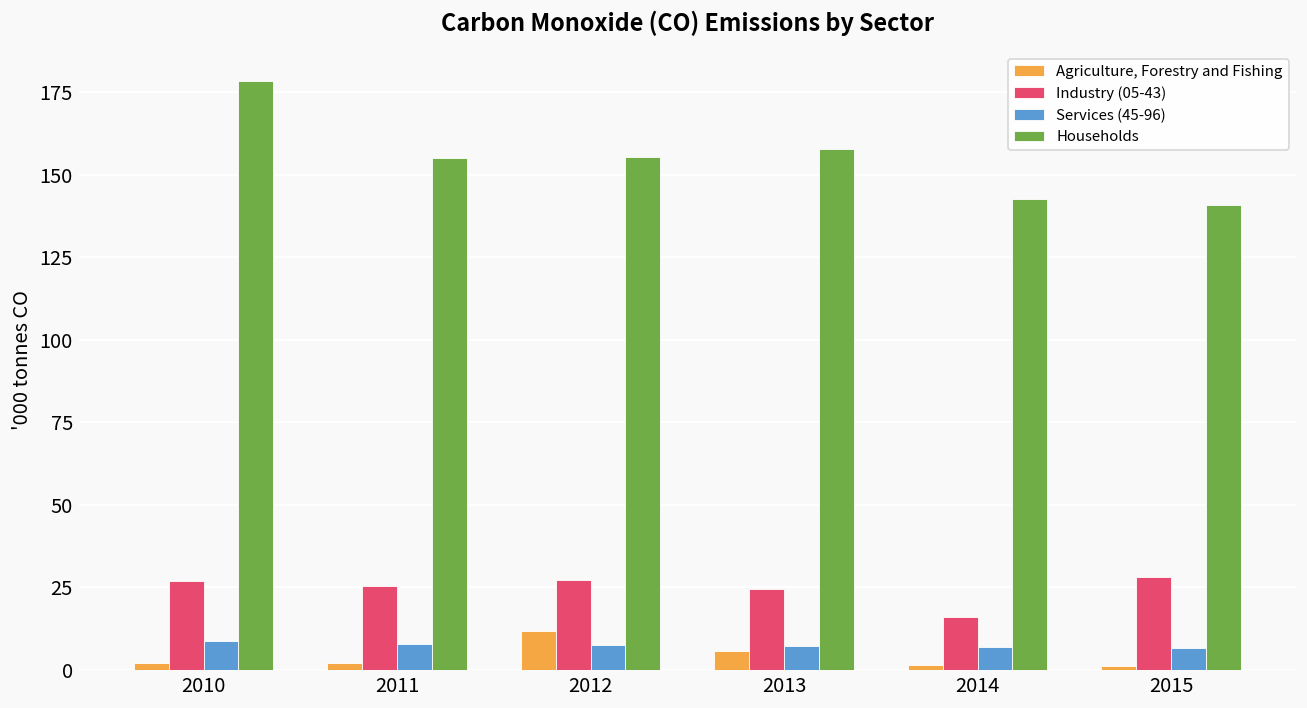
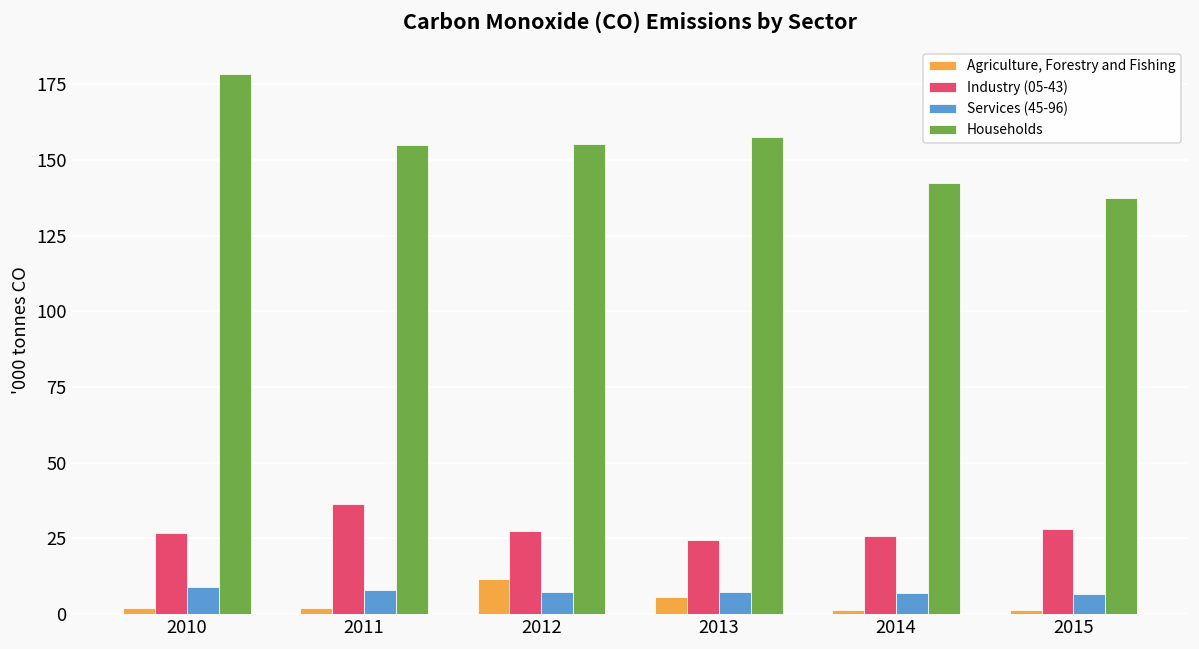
  {
    "Agriculture, Forestry and Fishing": {
      "2010": 2,
      "2011": 2,
      "2012": 12,
      "2013": 6,
      "2014": 1,
      "2015": 1
    },
    "Industry (05-43)": {
      "2010": 27,
-     "2011": 25,
+     "2011": 36,
      "2012": 27,
      "2013": 24,
-     "2014": 16,
+     "2014": 26,
      "2015": 28
    },
    "Services (45-96)": {
      "2010": 9,
      "2011": 8,
      "2012": 7,
      "2013": 7,
      "2014": 7,
      "2015": 7
    },
    "Households": {
      "2010": 178,
      "2011": 155,
      "2012": 155,
      "2013": 158,
      "2014": 143,
-     "2015": 141
+     "2015": 138
    }
  }
